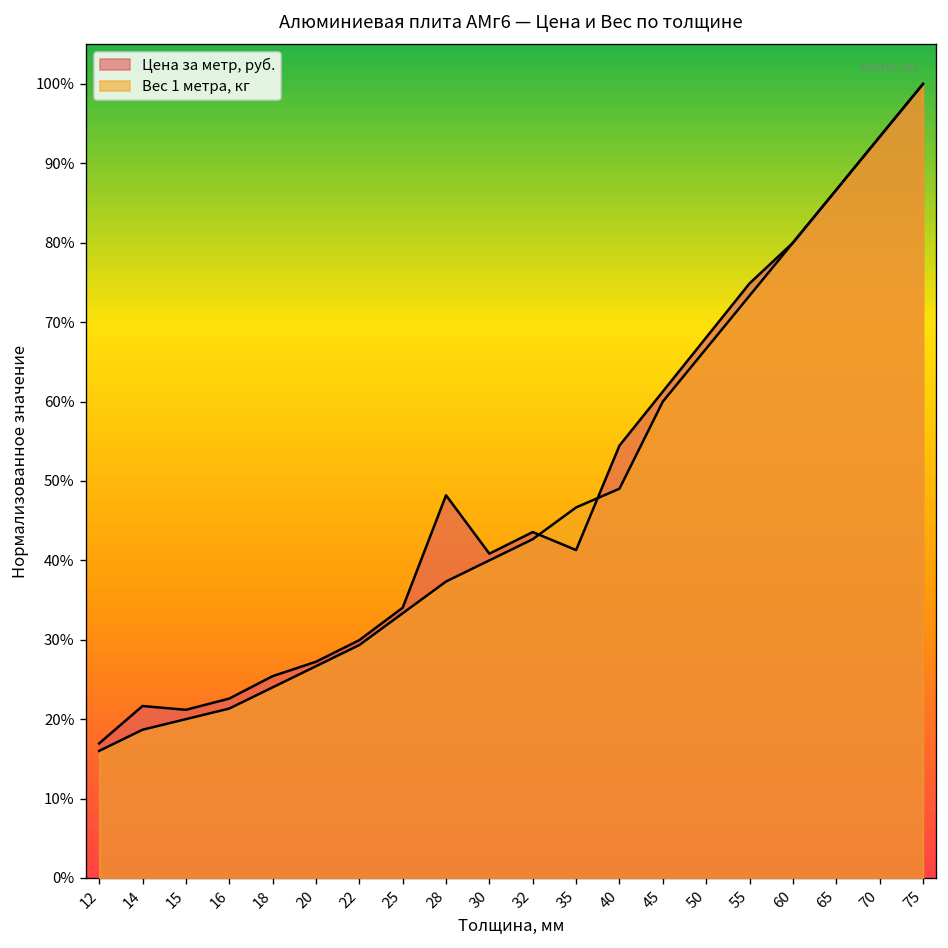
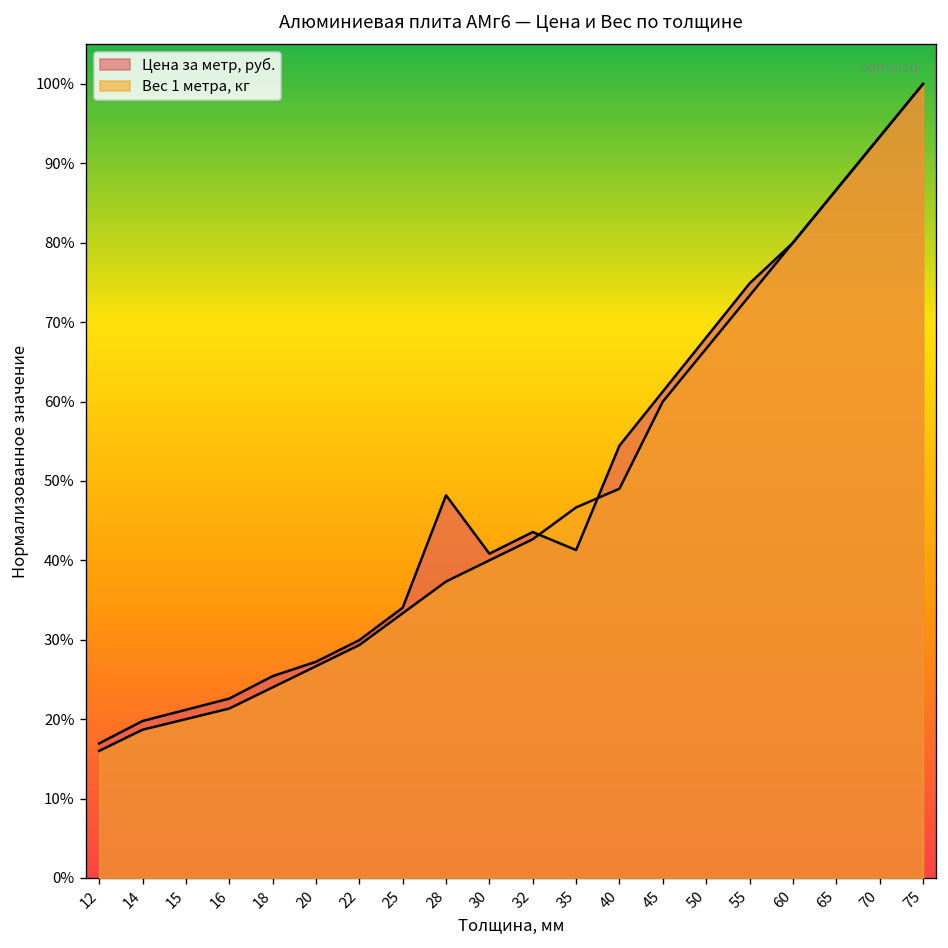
  {
    "Цена за метр, руб.": {
      "12": "17%",
-     "14": "22%",
+     "14": "20%",
      "15": "21%",
      "16": "23%",
      "18": "25%",
      "20": "27%",
      "22": "30%",
      "25": "34%",
      "28": "48%",
      "30": "41%",
      "32": "44%",
      "35": "41%",
      "40": "54%",
      "45": "61%",
      "50": "68%",
      "55": "75%"
    },
    "Вес 1 метра, кг": {
      "12": "16%",
      "14": "19%",
      "15": "20%",
      "16": "21%",
      "18": "24%",
      "20": "27%",
      "22": "29%",
      "25": "33%",
      "28": "37%",
      "30": "40%",
      "32": "43%",
      "35": "47%",
      "40": "49%",
      "45": "60%",
      "50": "67%",
      "55": "73%"
    }
  }
